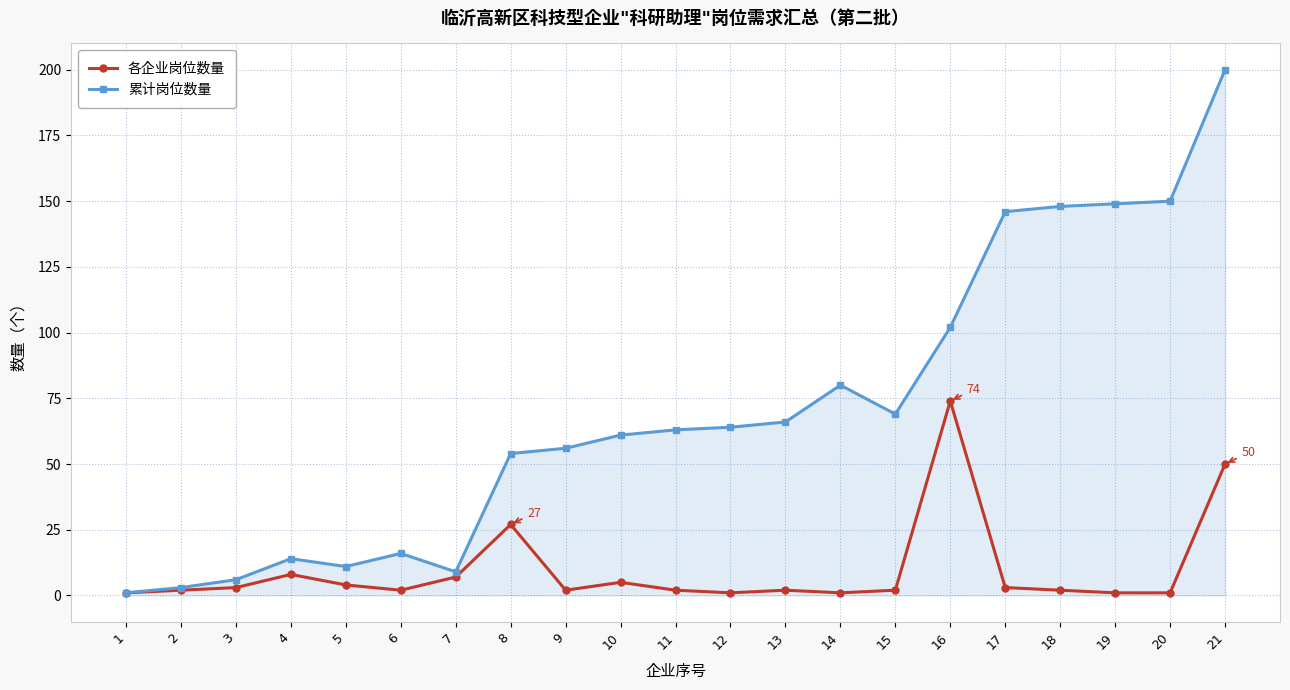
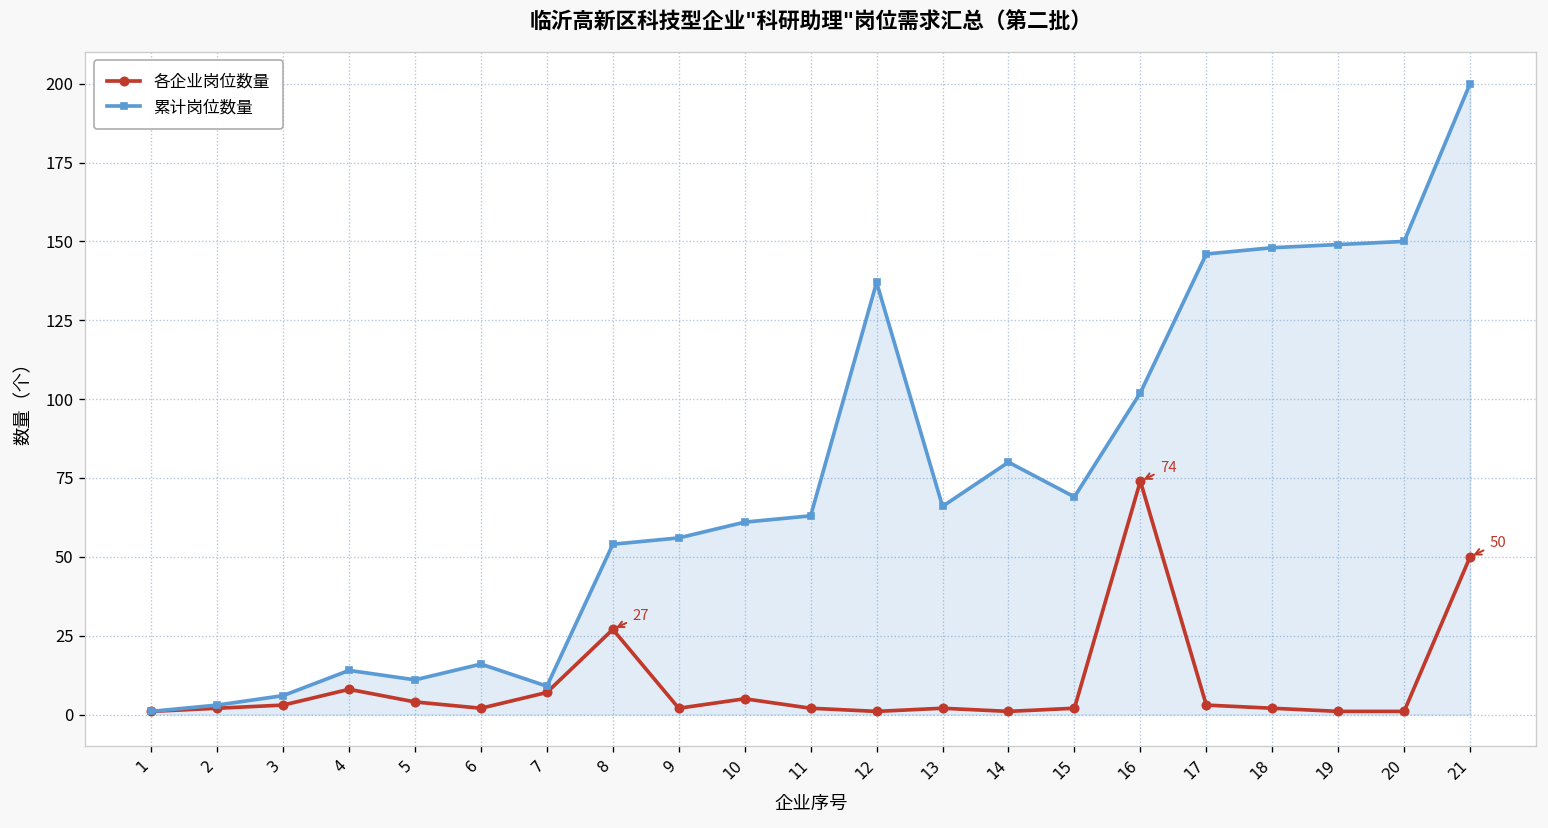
  {
    "各企业岗位数量": {
      "8": 27,
      "16": 74,
      "21": 50
    },
    "累计岗位数量": {
      "2": 3,
      "3": 6,
      "4": 14,
      "5": 11,
      "6": 16,
      "7": 9,
      "8": 54,
      "9": 56,
      "10": 61,
      "11": 63,
-     "12": 64,
+     "12": 137,
      "13": 66,
      "14": 80,
      "15": 69,
      "16": 102,
      "17": 146,
      "18": 148,
      "19": 149,
      "20": 150,
      "21": 200
    }
  }
